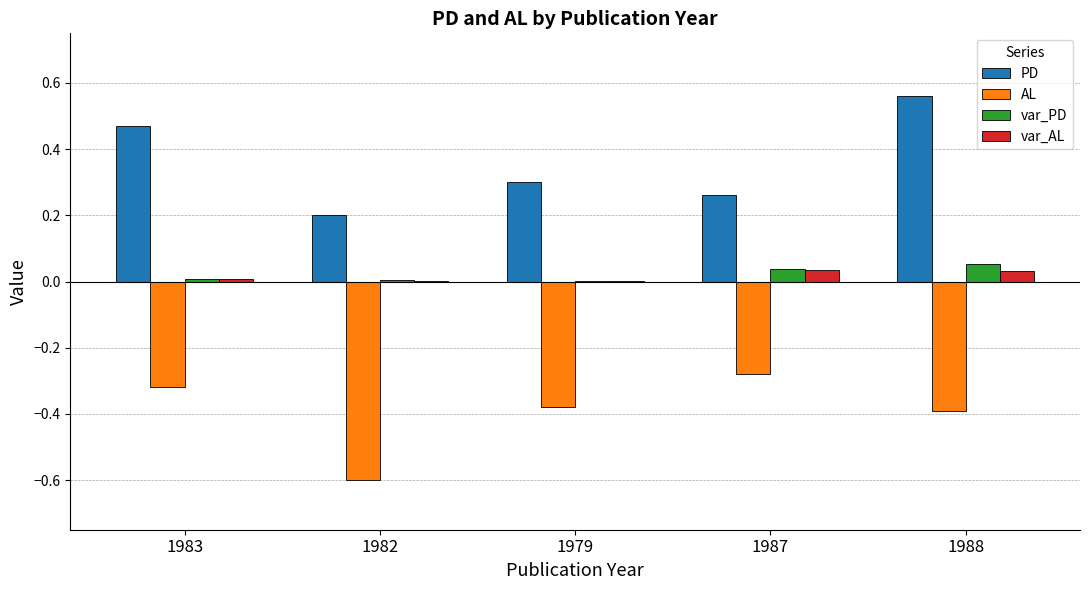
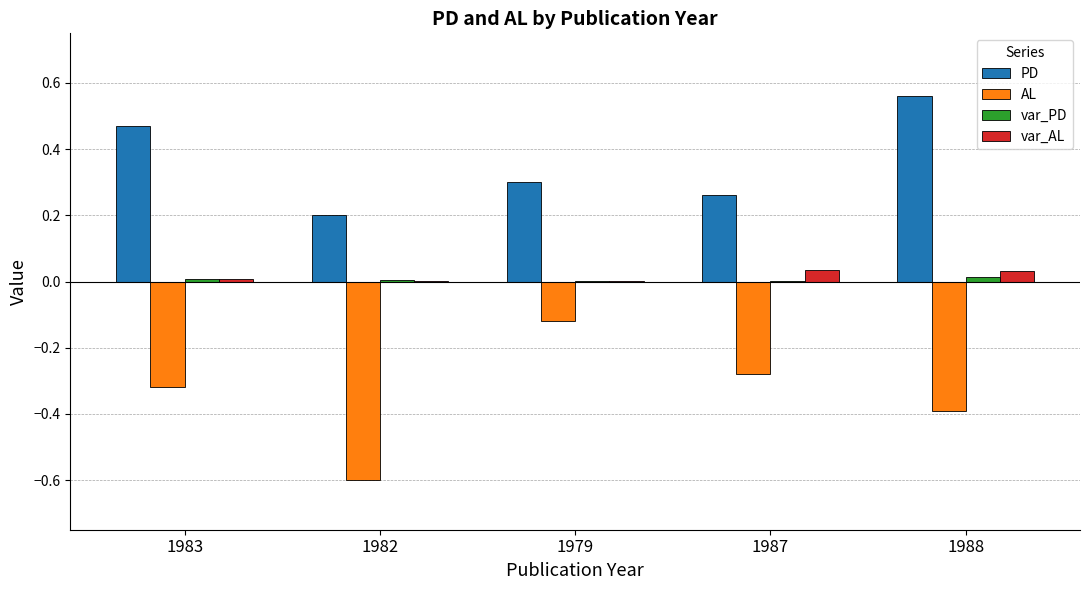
  {
    "PD": {
      "1983": 0.47,
      "1982": 0.20,
      "1979": 0.30,
      "1987": 0.26,
      "1988": 0.56
    },
    "AL": {
      "1983": -0.32,
      "1982": -0.60,
-     "1979": -0.38,
+     "1979": -0.12,
      "1987": -0.28,
      "1988": -0.39
    },
    "var_PD": {
-     "1987": 0.04,
-     "1988": 0.05
+     "1987": 0.00,
+     "1988": 0.01
    },
    "var_AL": {
      "1983": 0.01,
      "1987": 0.03,
      "1988": 0.03
    }
  }
